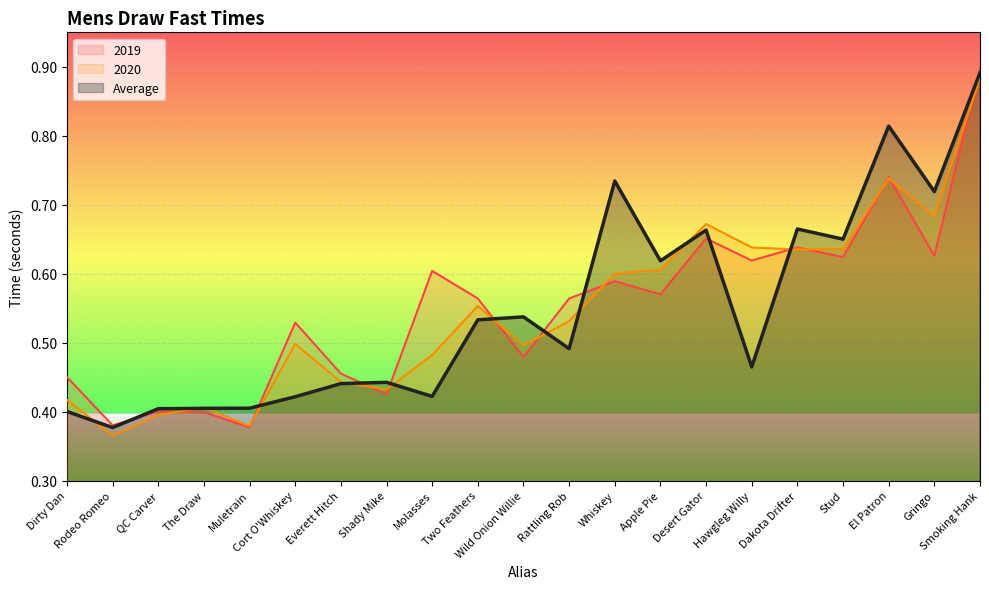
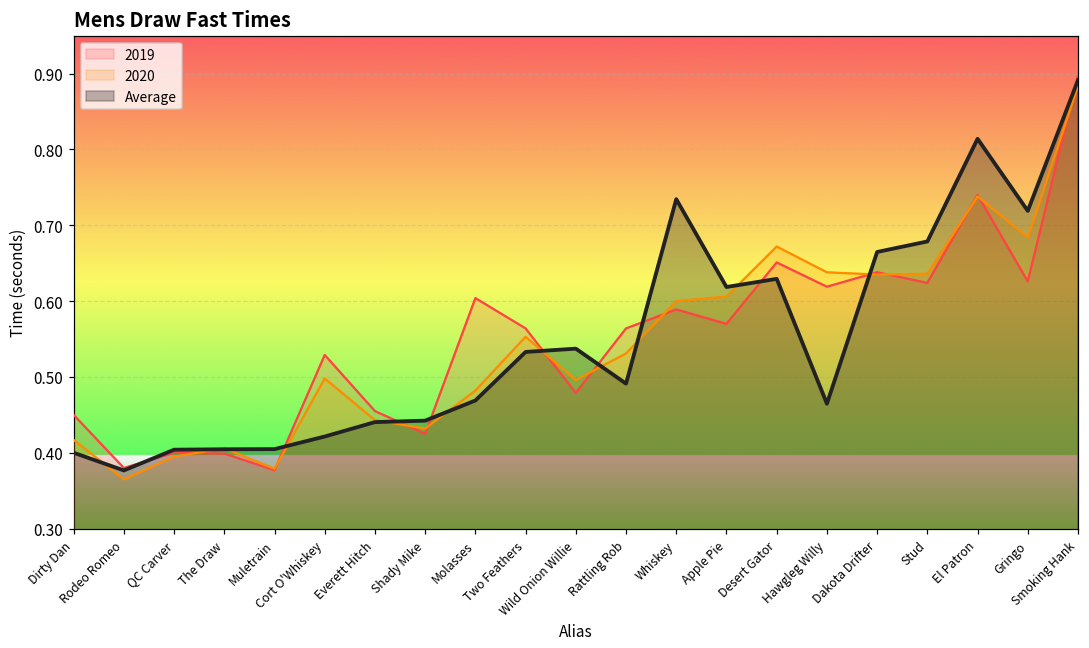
  {
    "Average": {
      "Dirty Dan": 0.40,
      "QC Carver": 0.40,
      "Muletrain": 0.40,
      "Cort O'Whiskey": 0.42,
      "Shady Mike": 0.44,
-     "Molasses": 0.42,
+     "Molasses": 0.47,
      "Two Feathers": 0.53,
      "Wild Onion Willie": 0.54,
      "Rattling Rob": 0.49,
      "Whiskey": 0.73,
      "Apple Pie": 0.62,
-     "Desert Gator": 0.66,
+     "Desert Gator": 0.63,
      "Hawgleg Willy": 0.46,
      "Dakota Drifter": 0.66,
-     "Stud": 0.65,
+     "Stud": 0.68,
      "El Patron": 0.81,
      "Gringo": 0.72,
      "Smoking Hank": 0.89
    }
  }
